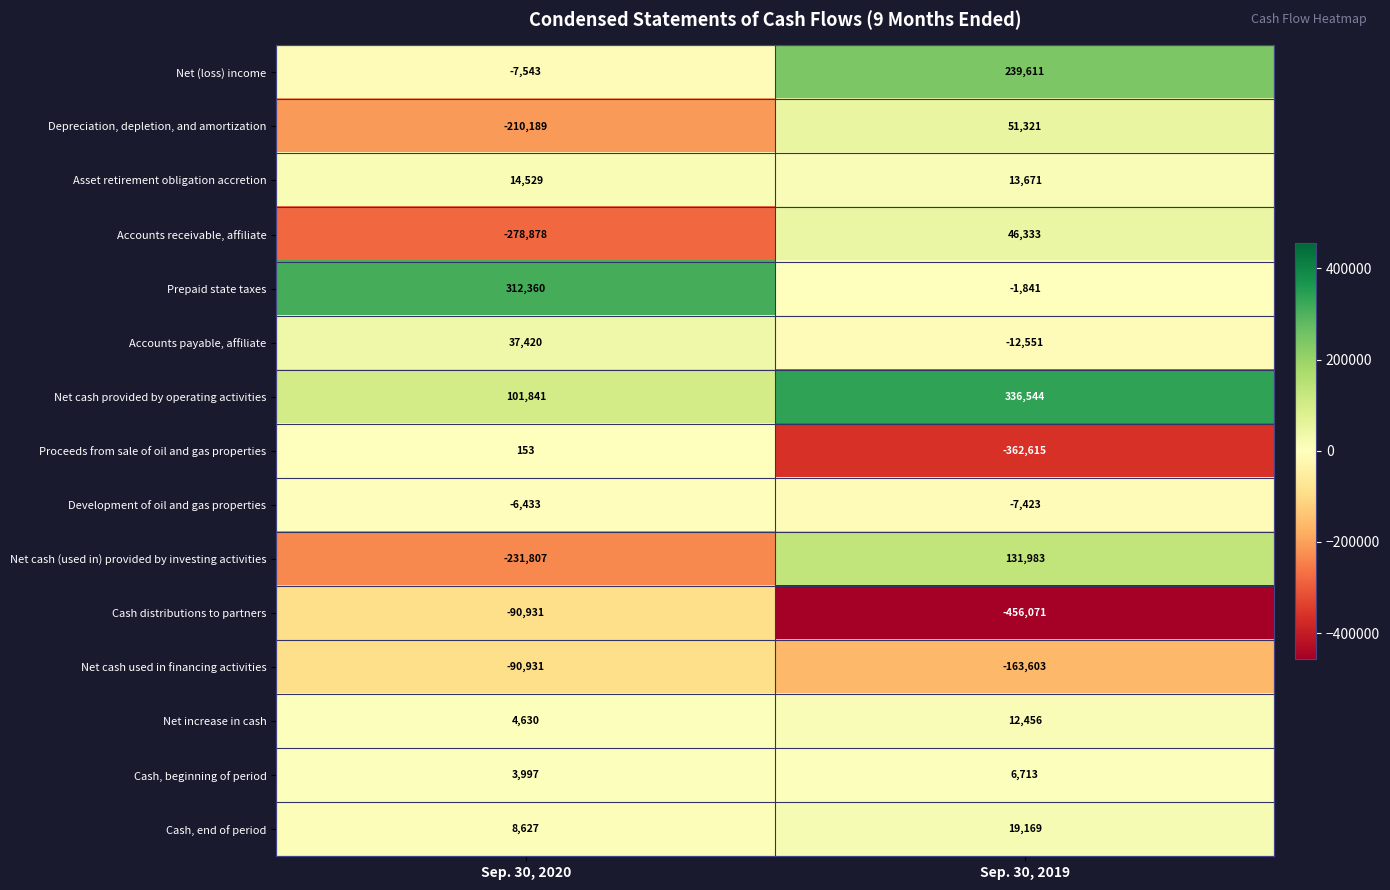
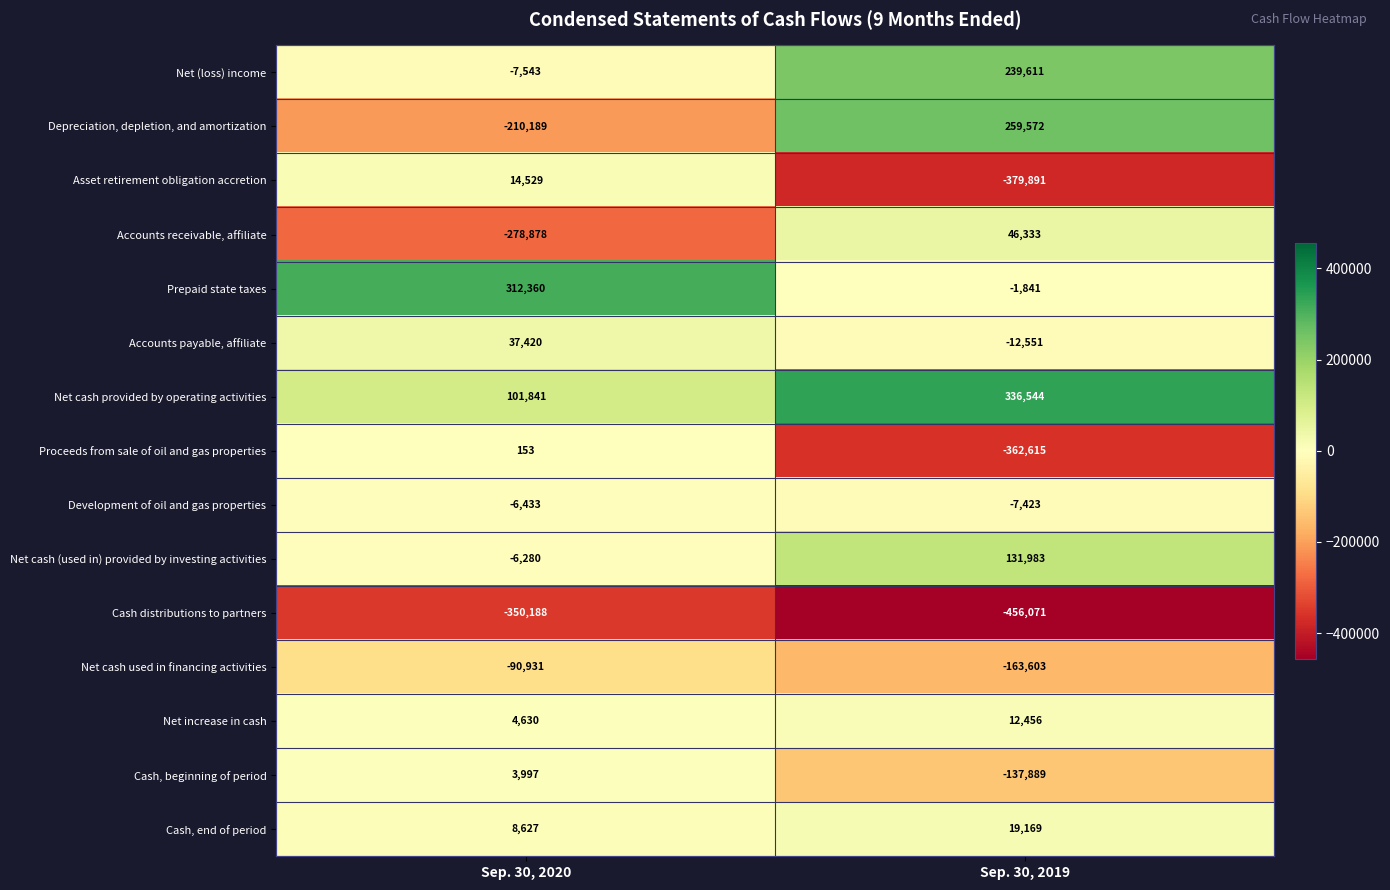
  {
    "Net (loss) income": {
      "Sep. 30, 2020": "-7,543",
      "Sep. 30, 2019": "239,611"
    },
    "Depreciation, depletion, and amortization": {
      "Sep. 30, 2020": "-210,189",
-     "Sep. 30, 2019": "51,321"
+     "Sep. 30, 2019": "259,572"
    },
    "Asset retirement obligation accretion": {
      "Sep. 30, 2020": "14,529",
-     "Sep. 30, 2019": "13,671"
+     "Sep. 30, 2019": "-379,891"
    },
    "Accounts receivable, affiliate": {
      "Sep. 30, 2020": "-278,878",
      "Sep. 30, 2019": "46,333"
    },
    "Prepaid state taxes": {
      "Sep. 30, 2020": "312,360",
      "Sep. 30, 2019": "-1,841"
    },
    "Accounts payable, affiliate": {
      "Sep. 30, 2020": "37,420",
      "Sep. 30, 2019": "-12,551"
    },
    "Net cash provided by operating activities": {
      "Sep. 30, 2020": "101,841",
      "Sep. 30, 2019": "336,544"
    },
    "Proceeds from sale of oil and gas properties": {
      "Sep. 30, 2020": "153",
      "Sep. 30, 2019": "-362,615"
    },
    "Development of oil and gas properties": {
      "Sep. 30, 2020": "-6,433",
      "Sep. 30, 2019": "-7,423"
    },
    "Net cash (used in) provided by investing activities": {
-     "Sep. 30, 2020": "-231,807",
+     "Sep. 30, 2020": "-6,280",
      "Sep. 30, 2019": "131,983"
    },
    "Cash distributions to partners": {
-     "Sep. 30, 2020": "-90,931",
+     "Sep. 30, 2020": "-350,188",
      "Sep. 30, 2019": "-456,071"
    },
    "Net cash used in financing activities": {
      "Sep. 30, 2020": "-90,931",
      "Sep. 30, 2019": "-163,603"
    },
    "Net increase in cash": {
      "Sep. 30, 2020": "4,630",
      "Sep. 30, 2019": "12,456"
    },
    "Cash, beginning of period": {
      "Sep. 30, 2020": "3,997",
-     "Sep. 30, 2019": "6,713"
+     "Sep. 30, 2019": "-137,889"
    },
    "Cash, end of period": {
      "Sep. 30, 2020": "8,627",
      "Sep. 30, 2019": "19,169"
    }
  }
